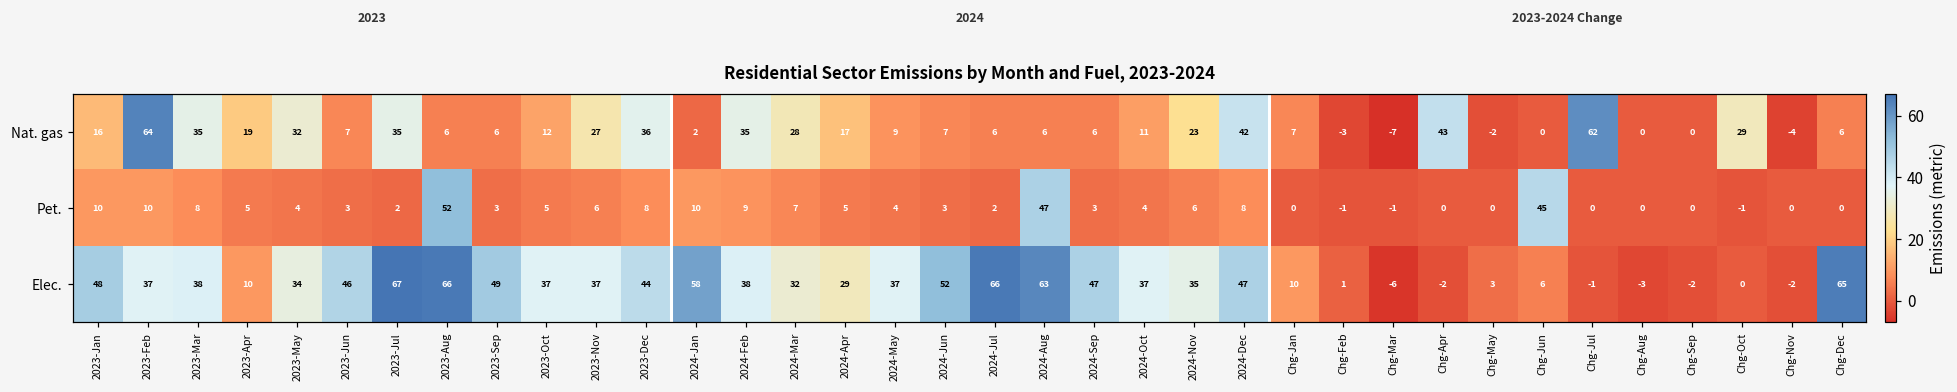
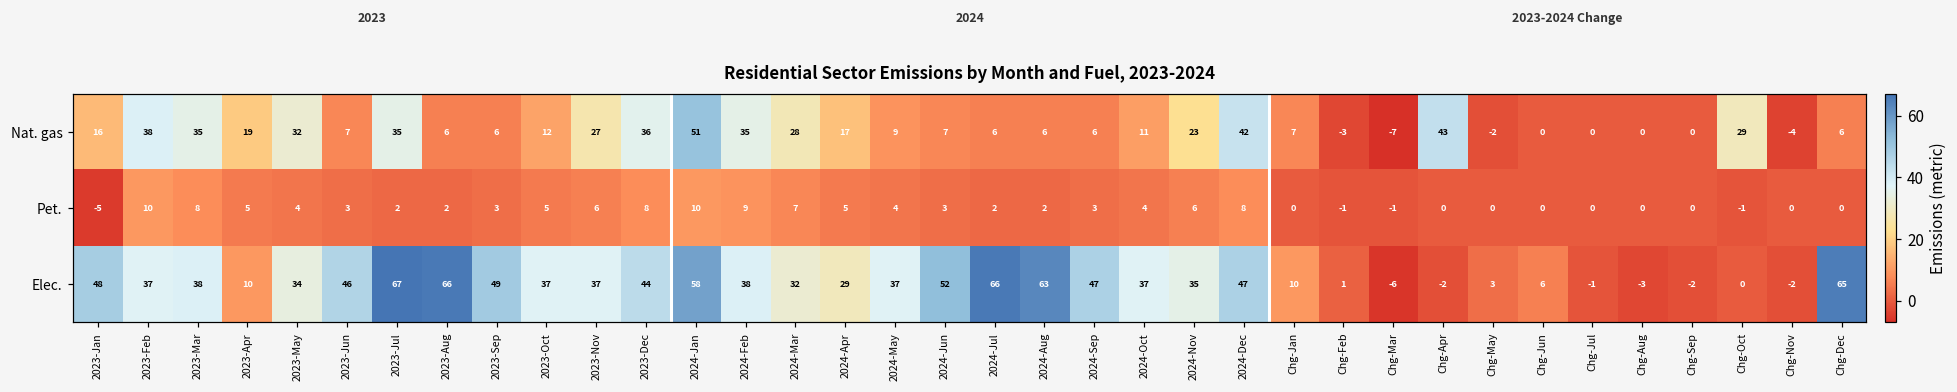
  {
    "Nat. gas": {
      "2023-Jan": 16,
-     "2023-Feb": 64,
+     "2023-Feb": 38,
      "2023-Mar": 35,
      "2023-Apr": 19,
      "2023-May": 32,
      "2023-Jun": 7,
      "2023-Jul": 35,
      "2023-Aug": 6,
      "2023-Sep": 6,
      "2023-Oct": 12,
      "2023-Nov": 27,
      "2023-Dec": 36,
-     "2024-Jan": 2,
+     "2024-Jan": 51,
      "2024-Feb": 35,
      "2024-Mar": 28,
      "2024-Apr": 17,
      "2024-May": 9,
      "2024-Jun": 7,
      "2024-Jul": 6,
      "2024-Aug": 6,
      "2024-Sep": 6,
      "2024-Oct": 11,
      "2024-Nov": 23,
      "2024-Dec": 42,
      "Chg-Jan": 7,
      "Chg-Feb": -3,
      "Chg-Mar": -7,
      "Chg-Apr": 43,
      "Chg-May": -2,
      "Chg-Jun": 0,
-     "Chg-Jul": 62,
+     "Chg-Jul": 0,
      "Chg-Aug": 0,
      "Chg-Sep": 0,
      "Chg-Oct": 29,
      "Chg-Nov": -4,
      "Chg-Dec": 6
    },
    "Pet.": {
-     "2023-Jan": 10,
+     "2023-Jan": -5,
      "2023-Feb": 10,
      "2023-Mar": 8,
      "2023-Apr": 5,
      "2023-May": 4,
      "2023-Jun": 3,
      "2023-Jul": 2,
-     "2023-Aug": 52,
+     "2023-Aug": 2,
      "2023-Sep": 3,
      "2023-Oct": 5,
      "2023-Nov": 6,
      "2023-Dec": 8,
      "2024-Jan": 10,
      "2024-Feb": 9,
      "2024-Mar": 7,
      "2024-Apr": 5,
      "2024-May": 4,
      "2024-Jun": 3,
      "2024-Jul": 2,
-     "2024-Aug": 47,
+     "2024-Aug": 2,
      "2024-Sep": 3,
      "2024-Oct": 4,
      "2024-Nov": 6,
      "2024-Dec": 8,
      "Chg-Jan": 0,
      "Chg-Feb": -1,
      "Chg-Mar": -1,
      "Chg-Apr": 0,
      "Chg-May": 0,
-     "Chg-Jun": 45,
+     "Chg-Jun": 0,
      "Chg-Jul": 0,
      "Chg-Aug": 0,
      "Chg-Sep": 0,
      "Chg-Oct": -1,
      "Chg-Nov": 0,
      "Chg-Dec": 0
    },
    "Elec.": {
      "2023-Jan": 48,
      "2023-Feb": 37,
      "2023-Mar": 38,
      "2023-Apr": 10,
      "2023-May": 34,
      "2023-Jun": 46,
      "2023-Jul": 67,
      "2023-Aug": 66,
      "2023-Sep": 49,
      "2023-Oct": 37,
      "2023-Nov": 37,
      "2023-Dec": 44,
      "2024-Jan": 58,
      "2024-Feb": 38,
      "2024-Mar": 32,
      "2024-Apr": 29,
      "2024-May": 37,
      "2024-Jun": 52,
      "2024-Jul": 66,
      "2024-Aug": 63,
      "2024-Sep": 47,
      "2024-Oct": 37,
      "2024-Nov": 35,
      "2024-Dec": 47,
      "Chg-Jan": 10,
      "Chg-Feb": 1,
      "Chg-Mar": -6,
      "Chg-Apr": -2,
      "Chg-May": 3,
      "Chg-Jun": 6,
      "Chg-Jul": -1,
      "Chg-Aug": -3,
      "Chg-Sep": -2,
      "Chg-Oct": 0,
      "Chg-Nov": -2,
      "Chg-Dec": 65
    }
  }
